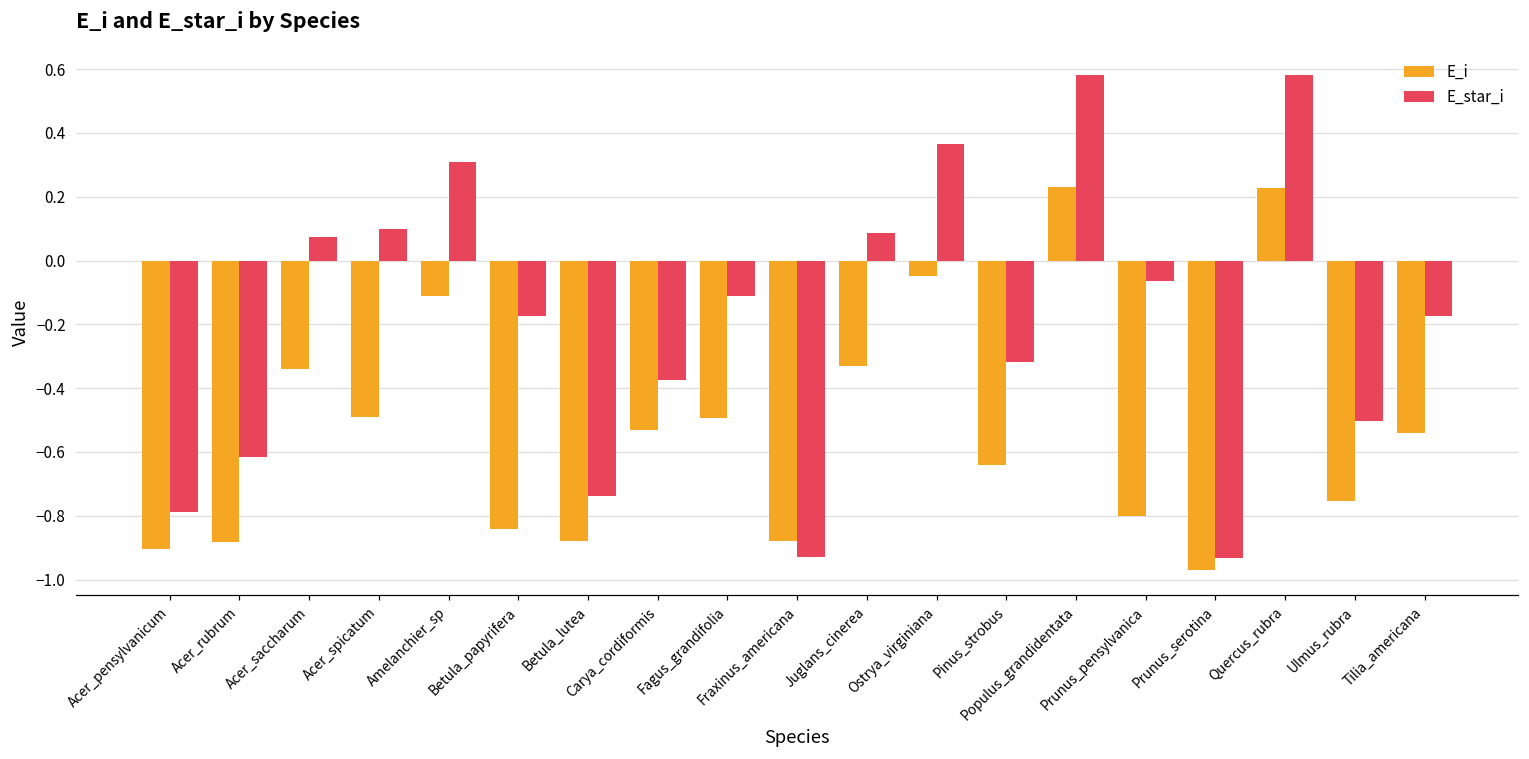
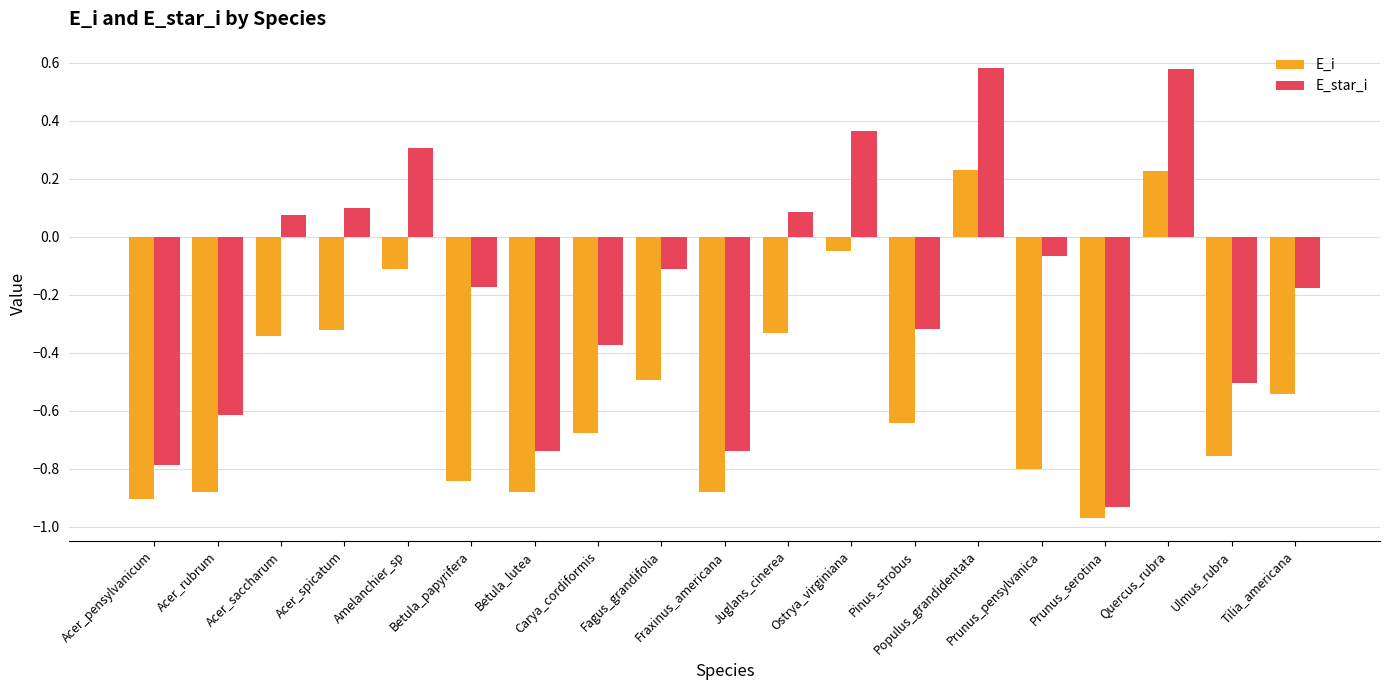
  {
    "E_i": {
      "Acer_pensylvanicum": -0.90,
      "Acer_rubrum": -0.88,
      "Acer_saccharum": -0.34,
-     "Acer_spicatum": -0.49,
+     "Acer_spicatum": -0.32,
      "Amelanchier_sp": -0.11,
      "Betula_papyrifera": -0.84,
      "Betula_lutea": -0.88,
-     "Carya_cordiformis": -0.53,
+     "Carya_cordiformis": -0.68,
      "Fagus_grandifolia": -0.49,
      "Fraxinus_americana": -0.88,
      "Juglans_cinerea": -0.33,
      "Ostrya_virginiana": -0.05,
      "Pinus_strobus": -0.64,
      "Populus_grandidentata": 0.23,
      "Prunus_pensylvanica": -0.80,
      "Prunus_serotina": -0.97,
      "Quercus_rubra": 0.23,
      "Ulmus_rubra": -0.76,
      "Tilia_americana": -0.54
    },
    "E_star_i": {
      "Acer_pensylvanicum": -0.79,
      "Acer_rubrum": -0.62,
      "Acer_saccharum": 0.08,
      "Acer_spicatum": 0.10,
      "Amelanchier_sp": 0.31,
      "Betula_papyrifera": -0.17,
      "Betula_lutea": -0.74,
      "Carya_cordiformis": -0.37,
      "Fagus_grandifolia": -0.11,
-     "Fraxinus_americana": -0.93,
+     "Fraxinus_americana": -0.74,
      "Juglans_cinerea": 0.09,
      "Ostrya_virginiana": 0.36,
      "Pinus_strobus": -0.32,
      "Populus_grandidentata": 0.58,
      "Prunus_pensylvanica": -0.07,
      "Prunus_serotina": -0.93,
      "Quercus_rubra": 0.58,
      "Ulmus_rubra": -0.50,
      "Tilia_americana": -0.18
    }
  }
